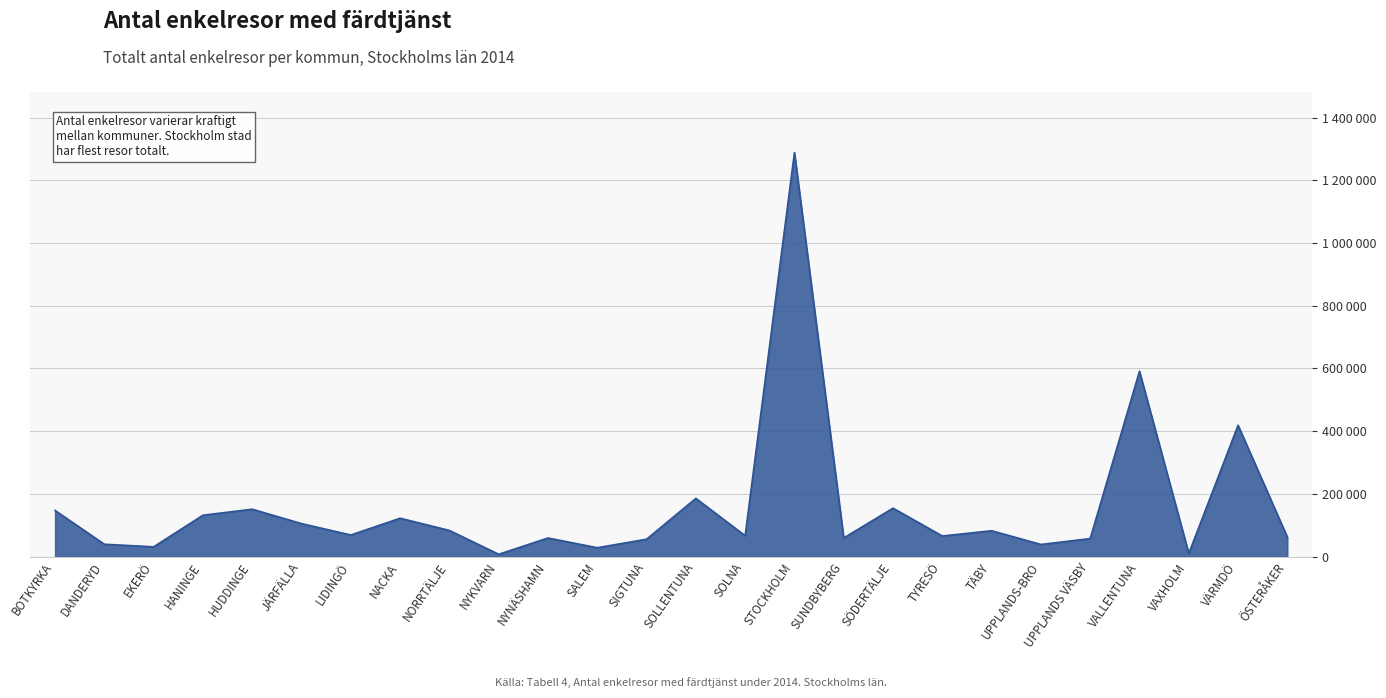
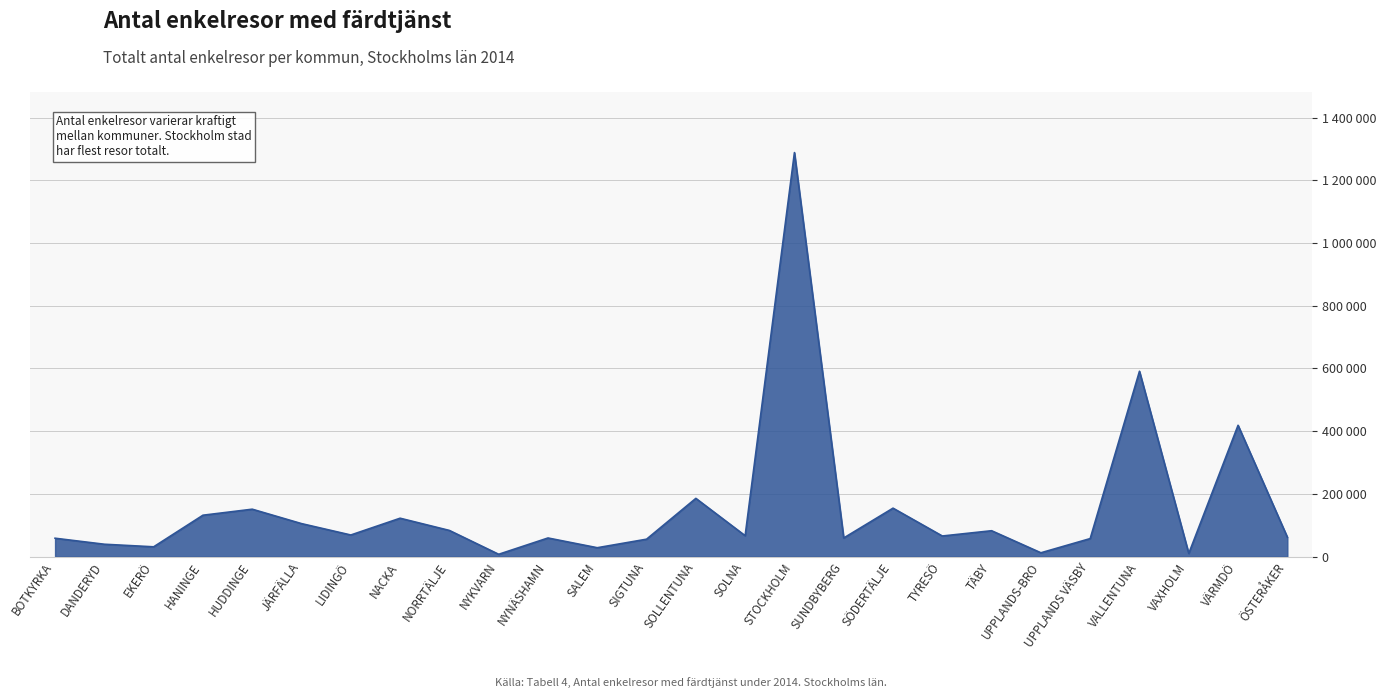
  {
-   "BOTKYRKA": 150000,
+   "BOTKYRKA": 60000,
    "DANDERYD": 40000,
    "EKERÖ": 30000,
    "HANINGE": 130000,
    "HUDDINGE": 150000,
    "JÄRFÄLLA": 110000,
    "LIDINGÖ": 70000,
    "NACKA": 120000,
    "NORRTÄLJE": 80000,
    "NYKVARN": 10000,
    "NYNÄSHAMN": 60000,
    "SALEM": 30000,
    "SIGTUNA": 60000,
    "SOLLENTUNA": 190000,
    "SOLNA": 70000,
    "STOCKHOLM": 1290000,
    "SUNDBYBERG": 60000,
    "SÖDERTÄLJE": 150000,
    "TYRESÖ": 70000,
    "TÄBY": 80000,
-   "UPPLANDS-BRO": 40000,
+   "UPPLANDS-BRO": 10000,
    "UPPLANDS VÄSBY": 60000,
    "VALLENTUNA": 590000,
    "VAXHOLM": 10000,
    "VÄRMDÖ": 420000,
    "ÖSTERÅKER": 60000
  }
